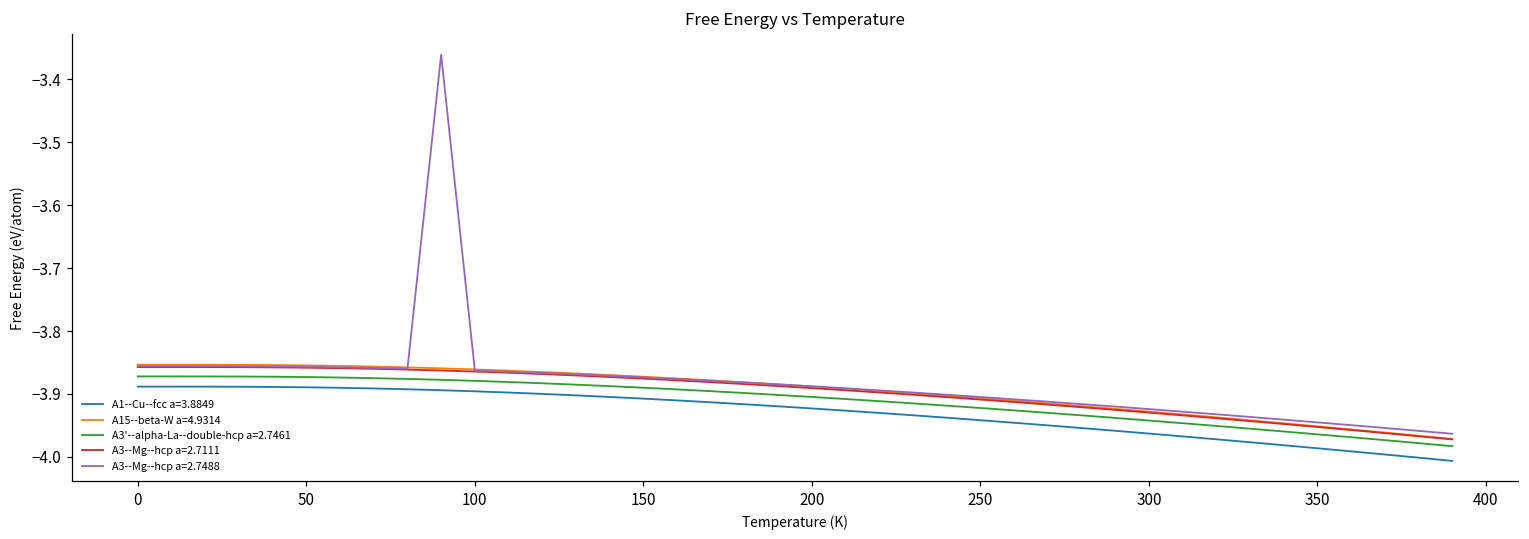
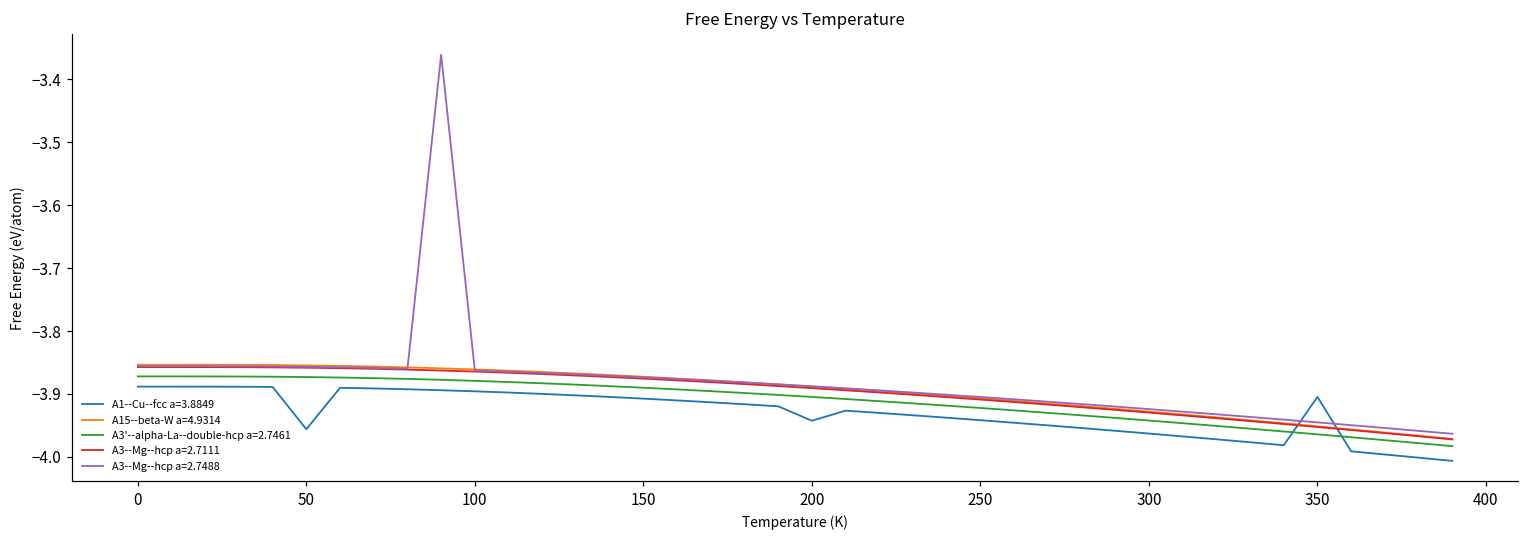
  {
    "A1--Cu--fcc a=3.8849": {
      "0": -3.89,
-     "50": -3.89,
+     "50": -3.96,
      "100": -3.90,
      "150": -3.91,
-     "200": -3.92,
+     "200": -3.94,
      "250": -3.94,
      "300": -3.96,
-     "350": -3.99
+     "350": -3.90
    },
    "A3'--alpha-La--double-hcp a=2.7461": {
      "0": -3.87,
      "50": -3.87,
      "100": -3.88,
      "150": -3.89,
      "200": -3.90,
      "250": -3.92,
      "300": -3.94,
      "350": -3.96
    },
    "A3--Mg--hcp a=2.7488": {
      "350": -3.95
    }
  }
